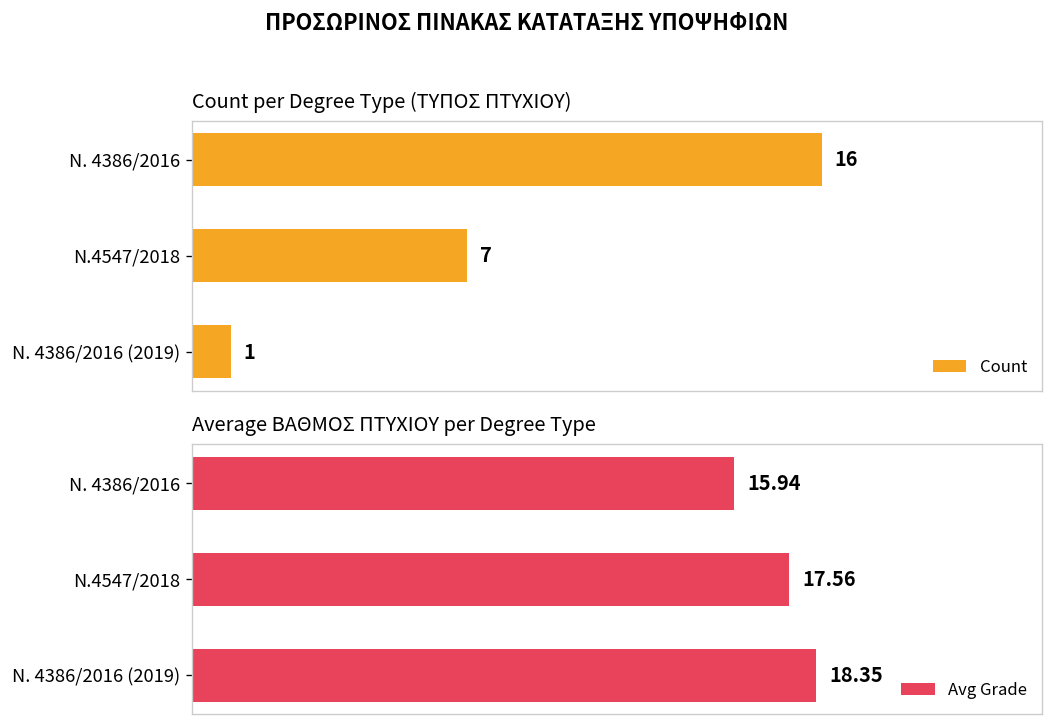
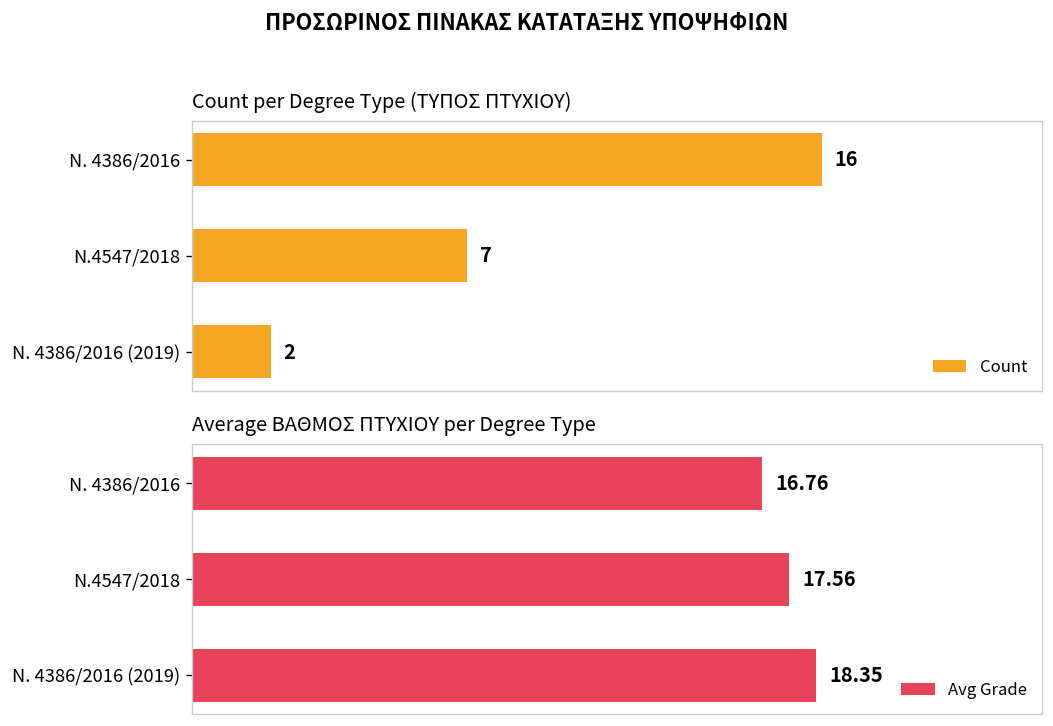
  {
    "Count per Degree Type (ΤΥΠΟΣ ΠΤΥΧΙΟΥ)": {
      "Ν. 4386/2016": 16,
      "Ν.4547/2018": 7,
-     "Ν. 4386/2016 (2019)": 1
+     "Ν. 4386/2016 (2019)": 2
    },
    "Average ΒΑΘΜΟΣ ΠΤΥΧΙΟΥ per Degree Type": {
-     "Ν. 4386/2016": 15.94,
+     "Ν. 4386/2016": 16.76,
      "Ν.4547/2018": 17.56,
      "Ν. 4386/2016 (2019)": 18.35
    }
  }
